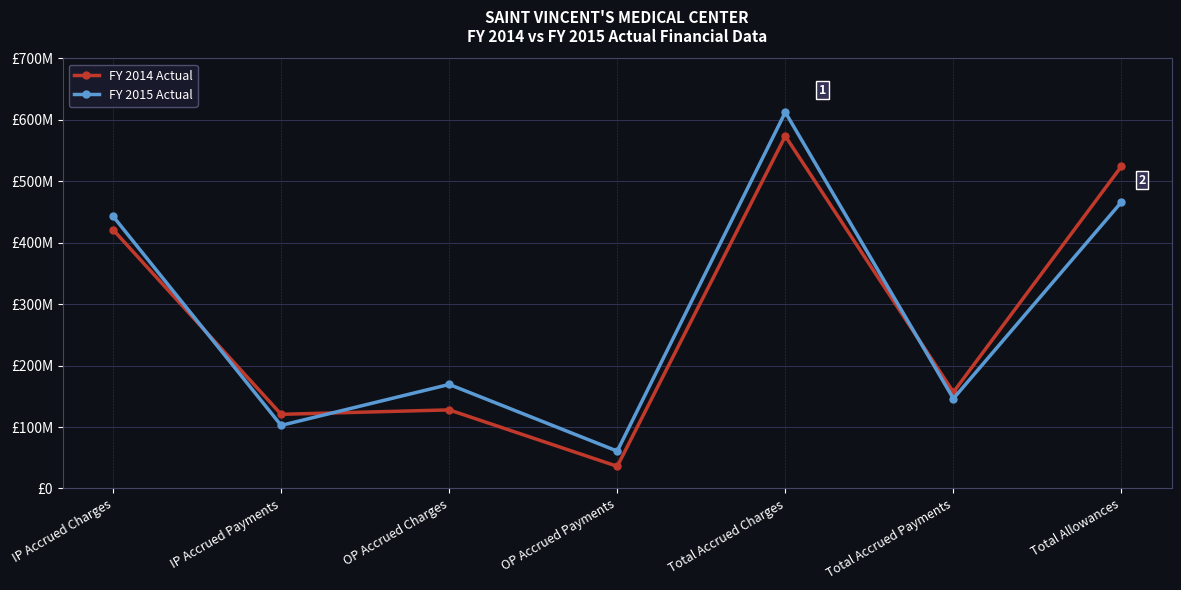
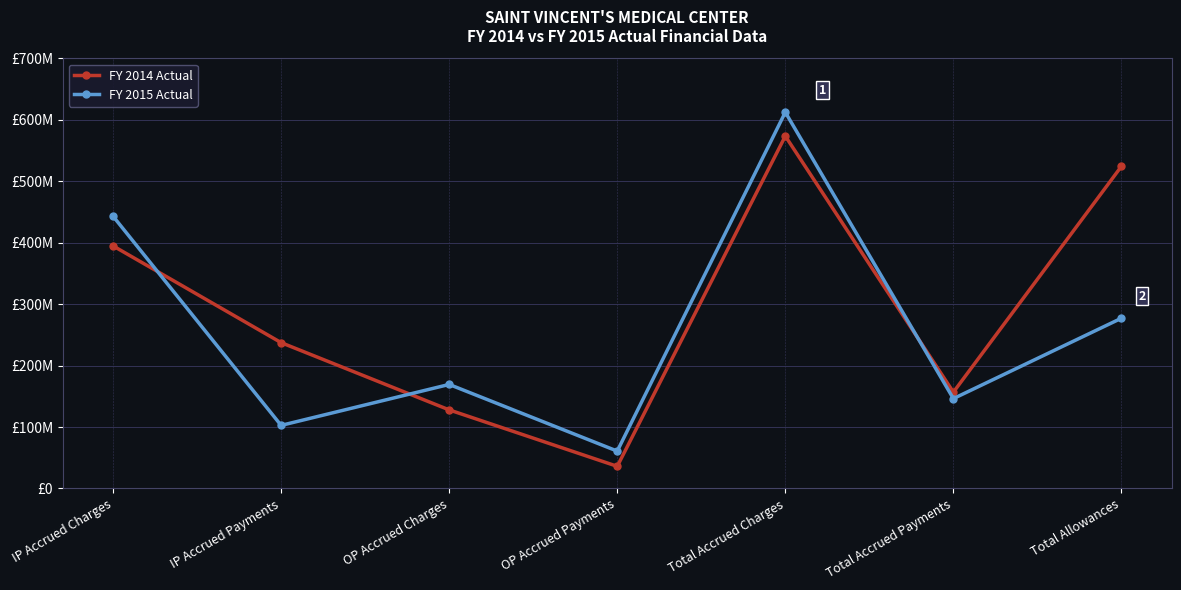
  {
    "FY 2014 Actual": {
-     "IP Accrued Charges": "£420000000",
-     "IP Accrued Payments": "£120000000",
+     "IP Accrued Charges": "£390000000",
+     "IP Accrued Payments": "£240000000",
      "OP Accrued Charges": "£130000000",
      "OP Accrued Payments": "£40000000",
      "Total Accrued Charges": "£570000000",
      "Total Accrued Payments": "£160000000",
      "Total Allowances": "£520000000"
    },
    "FY 2015 Actual": {
      "IP Accrued Charges": "£440000000",
      "IP Accrued Payments": "£100000000",
      "OP Accrued Charges": "£170000000",
      "OP Accrued Payments": "£60000000",
      "Total Accrued Charges": "£610000000",
      "Total Accrued Payments": "£150000000",
-     "Total Allowances": "£470000000"
+     "Total Allowances": "£280000000"
    }
  }
